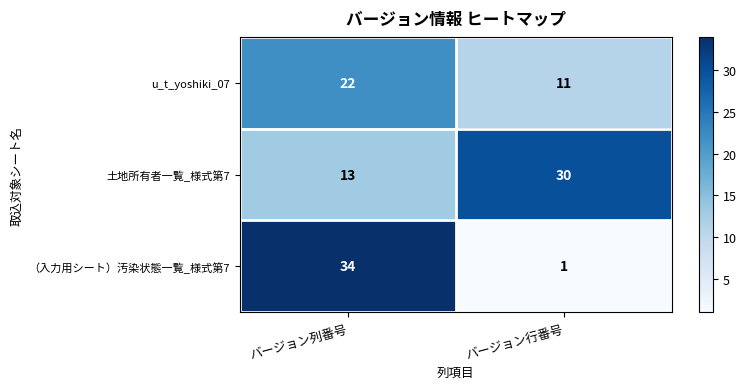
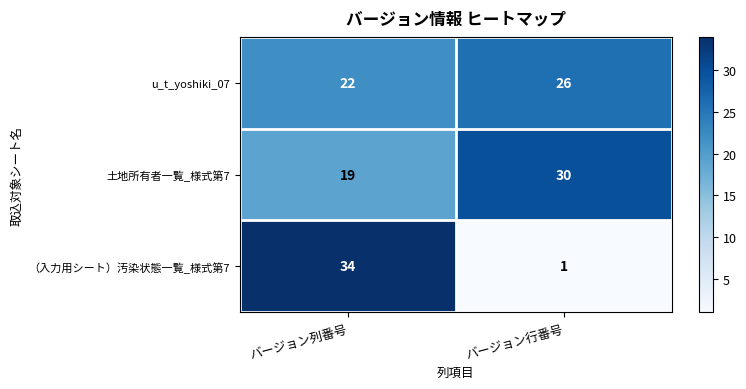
  {
    "u_t_yoshiki_07": {
      "バージョン列番号": 22,
-     "バージョン行番号": 11
+     "バージョン行番号": 26
    },
    "土地所有者一覧_様式第7": {
-     "バージョン列番号": 13,
+     "バージョン列番号": 19,
      "バージョン行番号": 30
    },
    "（入力用シート）汚染状態一覧_様式第7": {
      "バージョン列番号": 34,
      "バージョン行番号": 1
    }
  }
